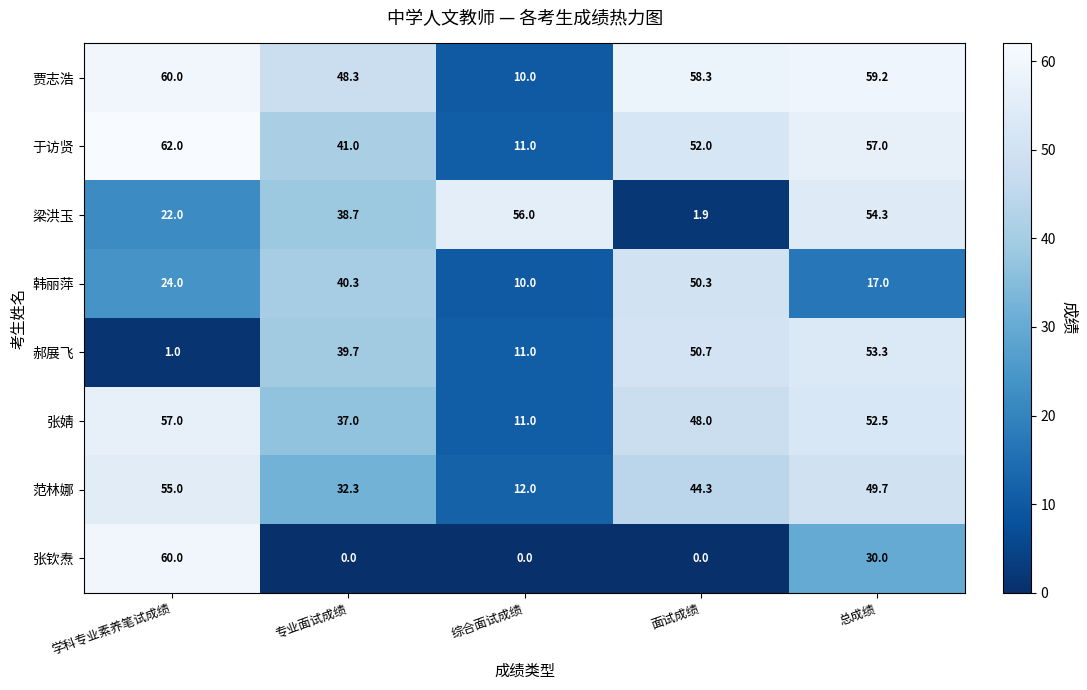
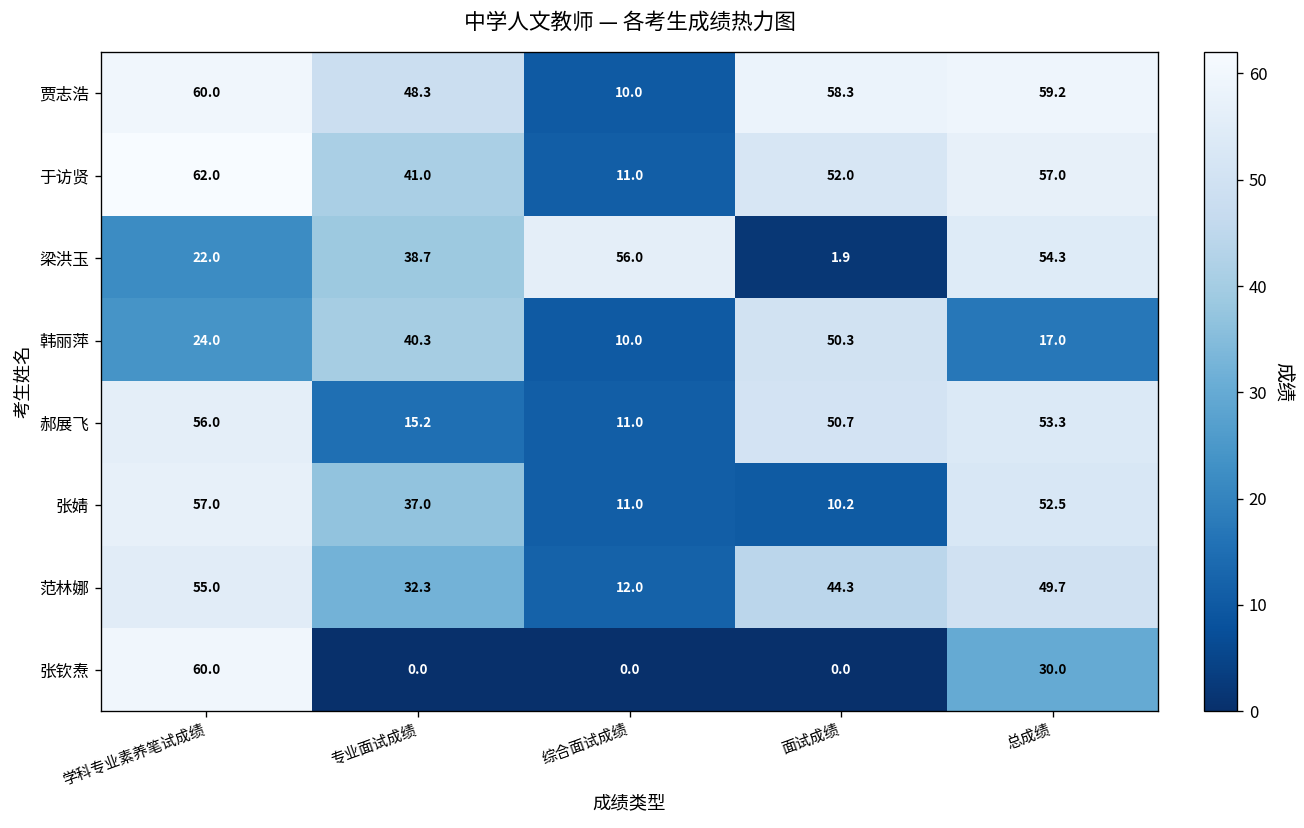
  {
    "贾志浩": {
      "学科专业素养笔试成绩": 60.0,
      "专业面试成绩": 48.3,
      "综合面试成绩": 10.0,
      "面试成绩": 58.3,
      "总成绩": 59.2
    },
    "于访贤": {
      "学科专业素养笔试成绩": 62.0,
      "专业面试成绩": 41.0,
      "综合面试成绩": 11.0,
      "面试成绩": 52.0,
      "总成绩": 57.0
    },
    "梁洪玉": {
      "学科专业素养笔试成绩": 22.0,
      "专业面试成绩": 38.7,
      "综合面试成绩": 56.0,
      "面试成绩": 1.9,
      "总成绩": 54.3
    },
    "韩丽萍": {
      "学科专业素养笔试成绩": 24.0,
      "专业面试成绩": 40.3,
      "综合面试成绩": 10.0,
      "面试成绩": 50.3,
      "总成绩": 17.0
    },
    "郝展飞": {
-     "学科专业素养笔试成绩": 1.0,
-     "专业面试成绩": 39.7,
+     "学科专业素养笔试成绩": 56.0,
+     "专业面试成绩": 15.2,
      "综合面试成绩": 11.0,
      "面试成绩": 50.7,
      "总成绩": 53.3
    },
    "张婧": {
      "学科专业素养笔试成绩": 57.0,
      "专业面试成绩": 37.0,
      "综合面试成绩": 11.0,
-     "面试成绩": 48.0,
+     "面试成绩": 10.2,
      "总成绩": 52.5
    },
    "范林娜": {
      "学科专业素养笔试成绩": 55.0,
      "专业面试成绩": 32.3,
      "综合面试成绩": 12.0,
      "面试成绩": 44.3,
      "总成绩": 49.7
    },
    "张钦焘": {
      "学科专业素养笔试成绩": 60.0,
      "专业面试成绩": 0.0,
      "综合面试成绩": 0.0,
      "面试成绩": 0.0,
      "总成绩": 30.0
    }
  }
